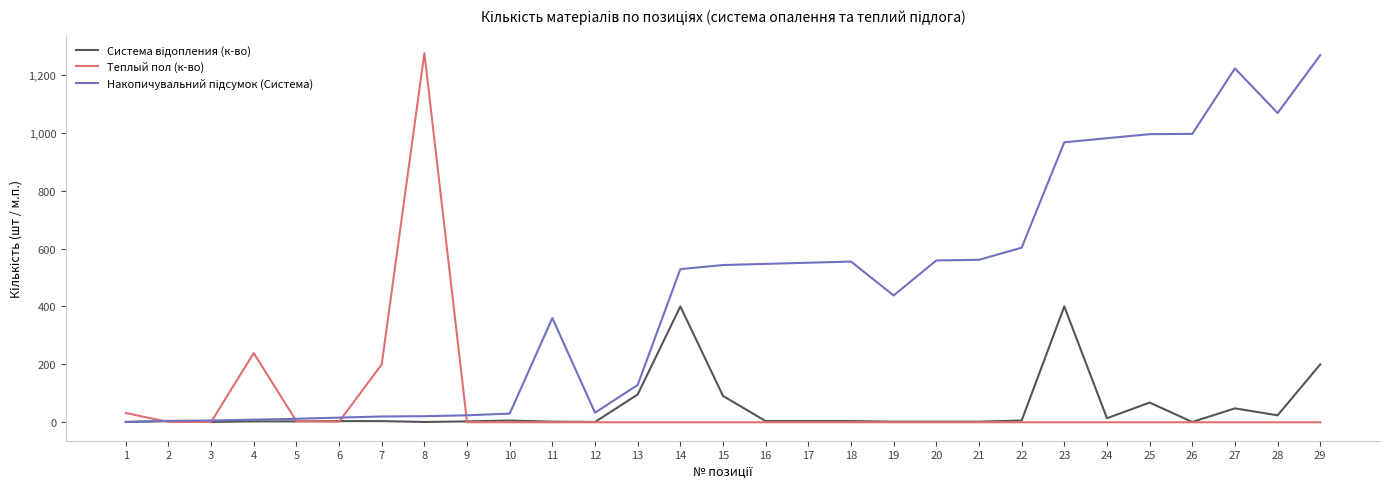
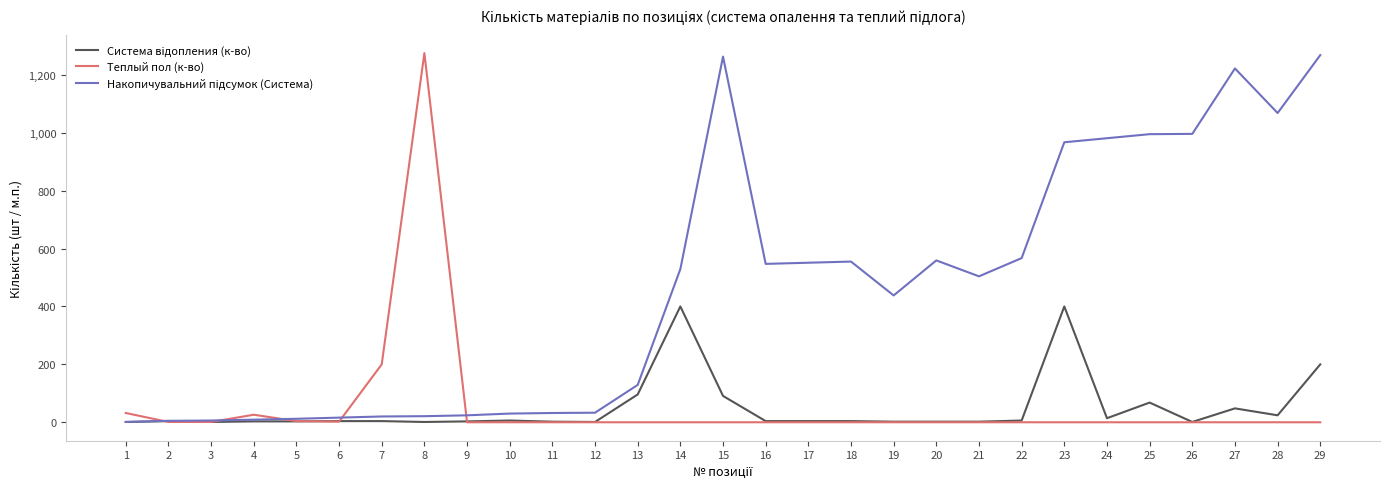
  {
    "Система відопления (к-во)": {
      "7": "0",
      "8": "0",
      "13": "100",
      "14": "400",
      "15": "90",
      "23": "400",
      "24": "10",
      "25": "70",
      "27": "50",
      "28": "20",
      "29": "200"
    },
    "Теплый пол (к-во)": {
      "1": "30",
-     "4": "240",
+     "4": "30",
      "7": "200",
      "8": "1,280",
      "13": "0",
      "14": "0",
      "15": "0",
      "23": "0",
      "24": "0",
      "25": "0",
      "27": "0",
      "28": "0",
      "29": "0"
    },
    "Накопичувальний підсумок (Система)": {
      "6": "20",
      "7": "20",
      "8": "20",
      "9": "20",
      "10": "30",
-     "11": "360",
+     "11": "30",
      "12": "30",
      "13": "130",
      "14": "530",
-     "15": "540",
+     "15": "1,260",
      "16": "550",
      "17": "550",
      "18": "560",
      "19": "440",
      "20": "560",
-     "21": "560",
-     "22": "600",
+     "21": "500",
+     "22": "570",
      "23": "970",
      "24": "980",
      "25": "1,000",
      "26": "1,000",
      "27": "1,220",
      "28": "1,070",
      "29": "1,270"
    }
  }
